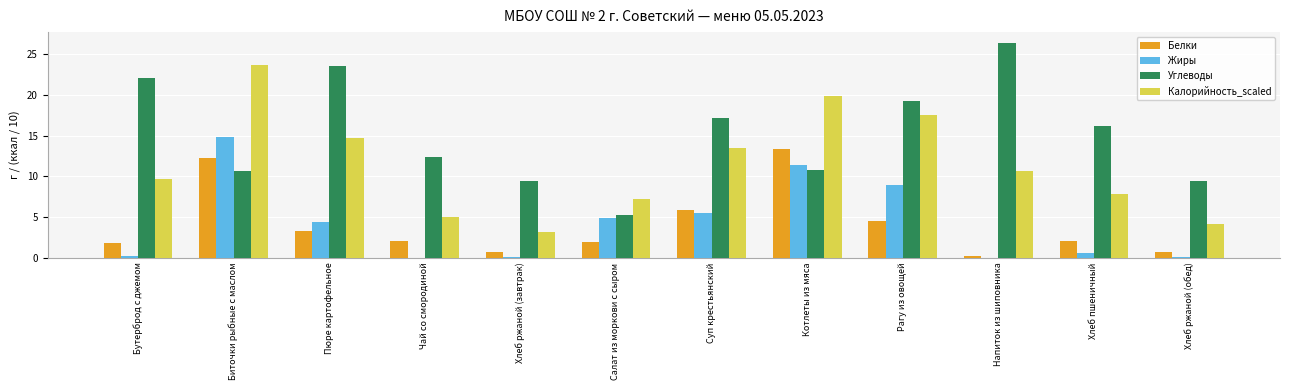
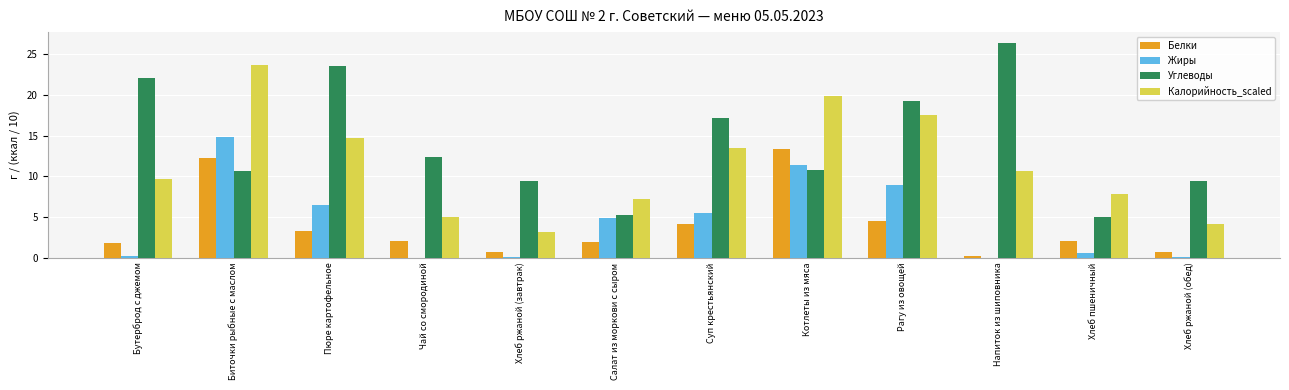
  {
    "Белки": {
      "Бутерброд с джемом": 2,
      "Биточки рыбные с маслом": 12,
      "Пюре картофельное": 3,
      "Чай со смородиной": 2,
      "Хлеб ржаной (завтрак)": 1,
      "Салат из моркови с сыром": 2,
-     "Суп крестьянский": 6,
+     "Суп крестьянский": 4,
      "Котлеты из мяса": 13,
      "Рагу из овощей": 5,
      "Хлеб пшеничный": 2,
      "Хлеб ржаной (обед)": 1
    },
    "Жиры": {
      "Биточки рыбные с маслом": 15,
-     "Пюре картофельное": 4,
+     "Пюре картофельное": 7,
      "Чай со смородиной": 0,
      "Салат из моркови с сыром": 5,
      "Суп крестьянский": 6,
      "Котлеты из мяса": 11,
      "Рагу из овощей": 9,
      "Напиток из шиповника": 0,
      "Хлеб пшеничный": 1
    },
    "Углеводы": {
      "Бутерброд с джемом": 22,
      "Биточки рыбные с маслом": 11,
      "Пюре картофельное": 24,
      "Чай со смородиной": 12,
      "Хлеб ржаной (завтрак)": 9,
      "Салат из моркови с сыром": 5,
      "Суп крестьянский": 17,
      "Котлеты из мяса": 11,
      "Рагу из овощей": 19,
      "Напиток из шиповника": 26,
-     "Хлеб пшеничный": 16,
+     "Хлеб пшеничный": 5,
      "Хлеб ржаной (обед)": 9
    },
    "Калорийность_scaled": {
      "Бутерброд с джемом": 10,
      "Биточки рыбные с маслом": 24,
      "Пюре картофельное": 15,
      "Чай со смородиной": 5,
      "Хлеб ржаной (завтрак)": 3,
      "Салат из моркови с сыром": 7,
      "Суп крестьянский": 14,
      "Котлеты из мяса": 20,
      "Рагу из овощей": 18,
      "Напиток из шиповника": 11,
      "Хлеб пшеничный": 8,
      "Хлеб ржаной (обед)": 4
    }
  }
